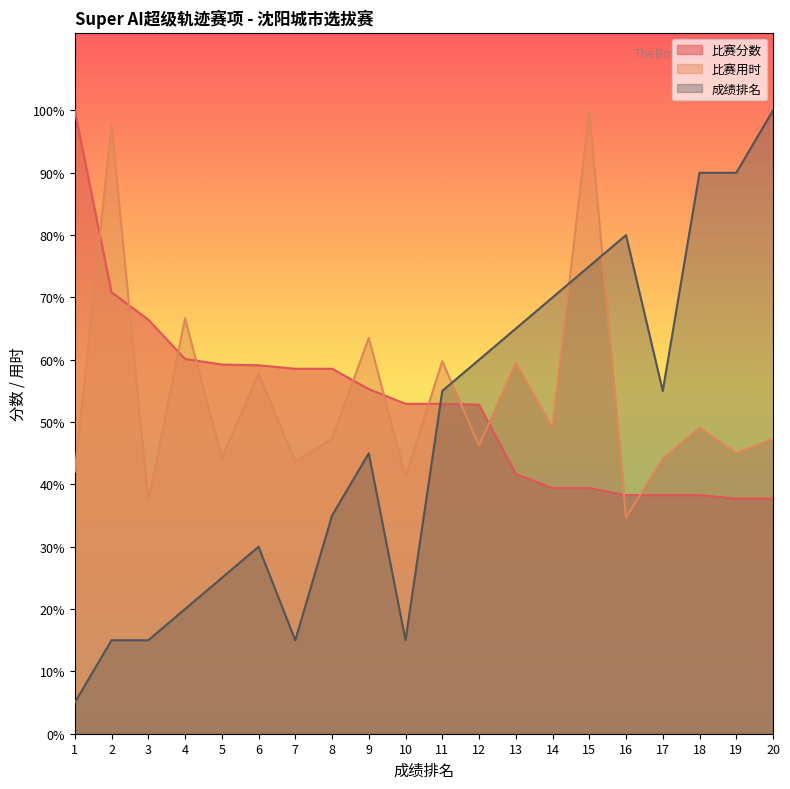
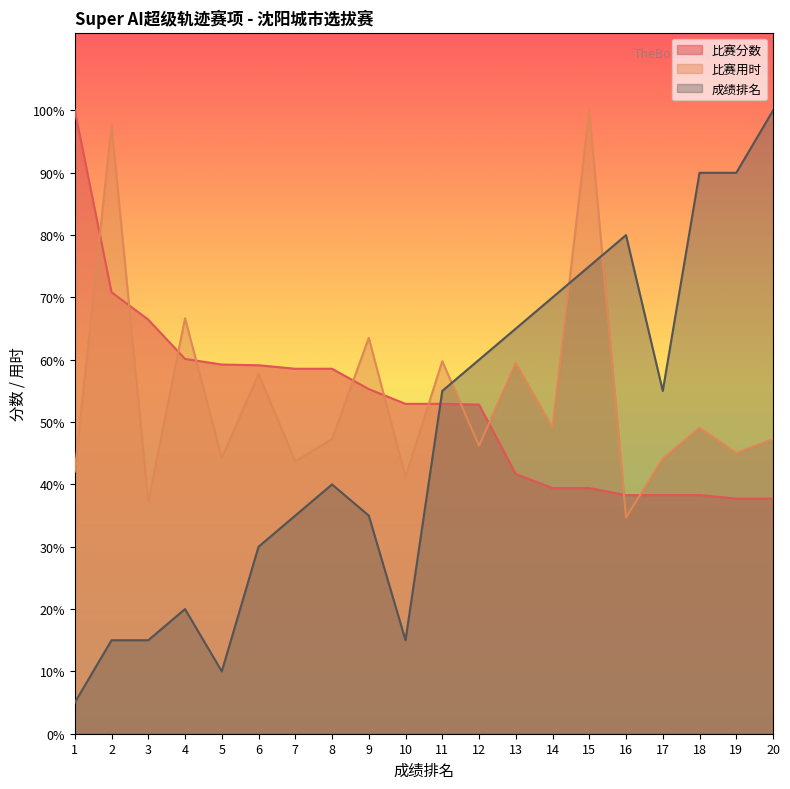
  {
    "成绩排名": {
      "1": "5%",
      "2": "15%",
      "3": "15%",
      "4": "20%",
-     "5": "25%",
+     "5": "10%",
      "6": "30%",
-     "7": "15%",
-     "8": "35%",
-     "9": "45%",
+     "7": "35%",
+     "8": "40%",
+     "9": "35%",
      "10": "15%",
      "11": "55%",
      "12": "60%",
      "13": "65%",
      "14": "70%",
      "15": "75%",
      "16": "80%",
      "17": "55%",
      "18": "90%",
      "19": "90%",
      "20": "100%"
    }
  }
